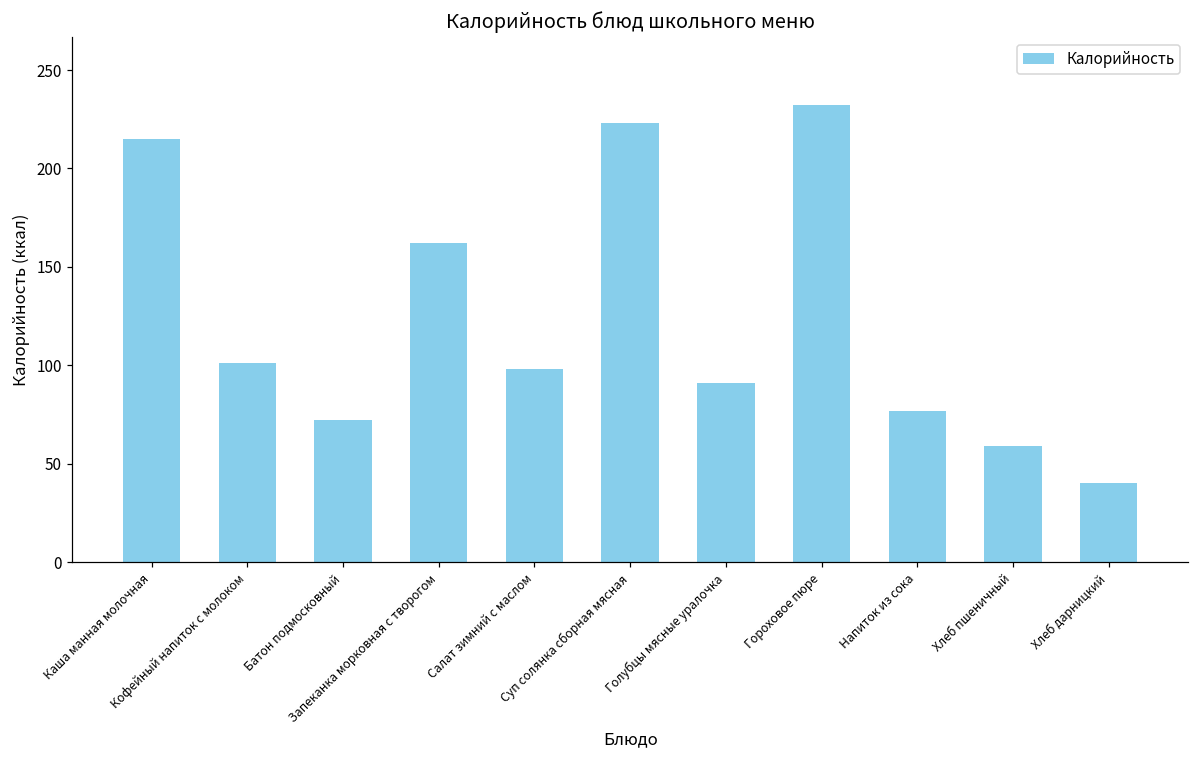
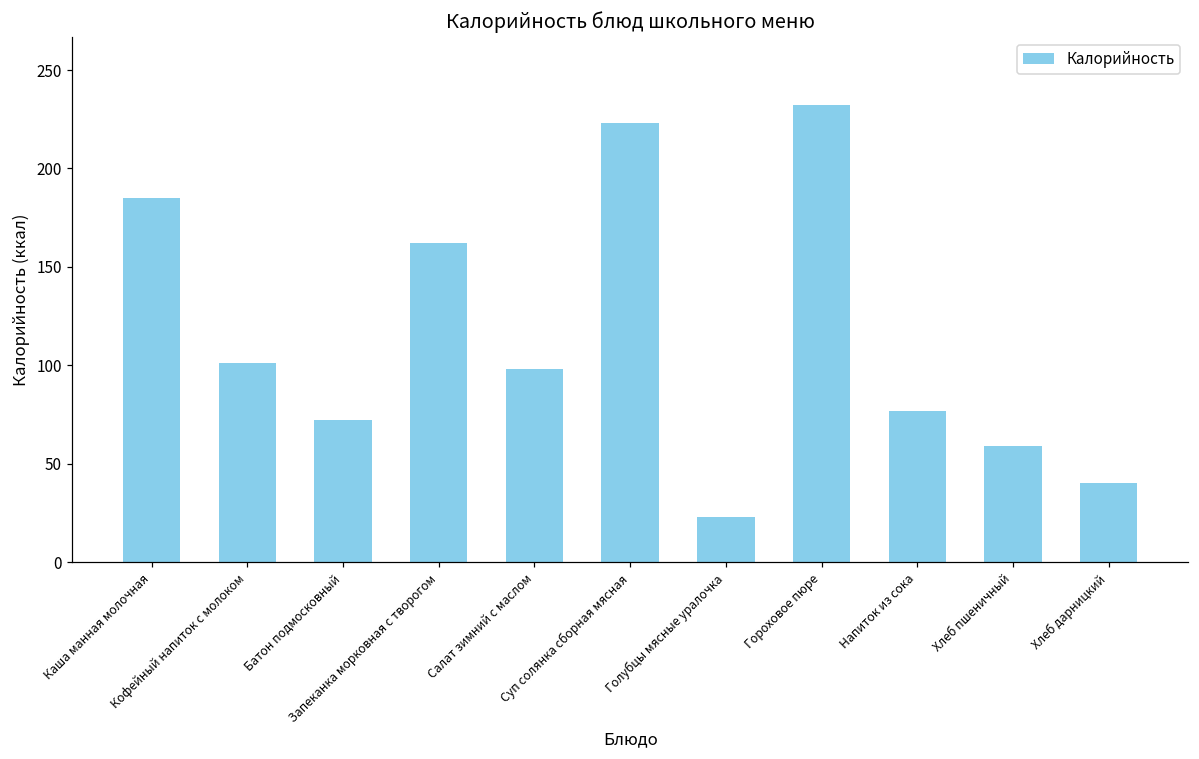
  {
-   "Каша манная молочная": 215,
+   "Каша манная молочная": 185,
    "Кофейный напиток с молоком": 101,
    "Батон подмосковный": 72,
    "Запеканка морковная с творогом": 162,
    "Салат зимний с маслом": 98,
    "Суп солянка сборная мясная": 223,
-   "Голубцы мясные уралочка": 91,
+   "Голубцы мясные уралочка": 23,
    "Гороховое пюре": 232,
    "Напиток из сока": 77,
    "Хлеб пшеничный": 59,
    "Хлеб дарницкий": 40
  }
